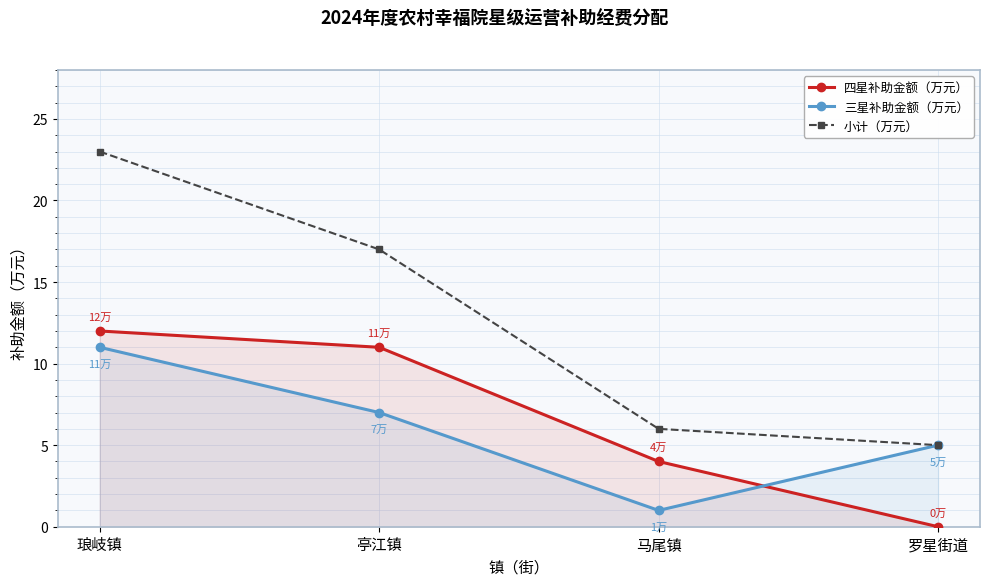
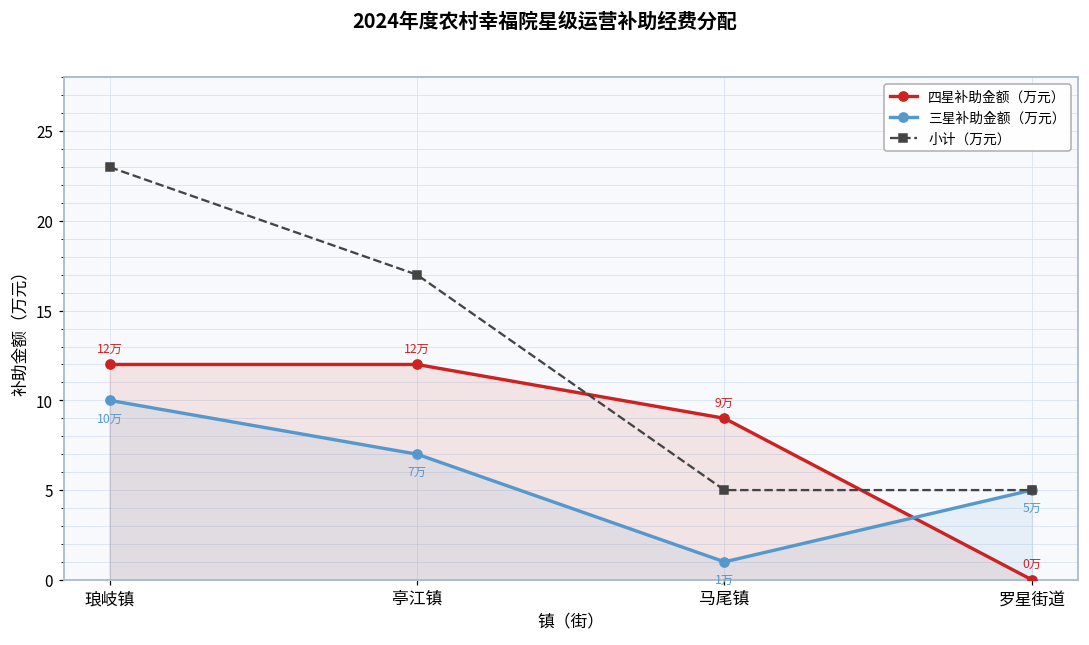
  {
    "四星补助金额（万元）": {
      "琅岐镇": "12万",
-     "亭江镇": "11万",
-     "马尾镇": "4万",
+     "亭江镇": "12万",
+     "马尾镇": "9万",
      "罗星街道": "0万"
    },
    "三星补助金额（万元）": {
-     "琅岐镇": "11万",
+     "琅岐镇": "10万",
      "亭江镇": "7万",
      "马尾镇": "1万"
    },
    "小计（万元）": {
      "琅岐镇": "23",
      "亭江镇": "17",
-     "马尾镇": "6"
+     "马尾镇": "5"
    }
  }
